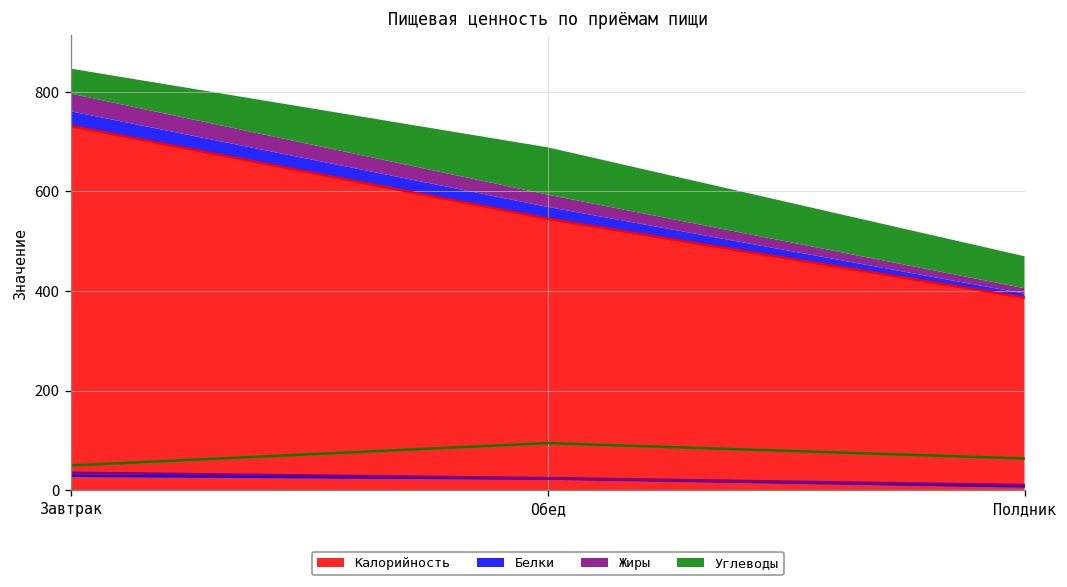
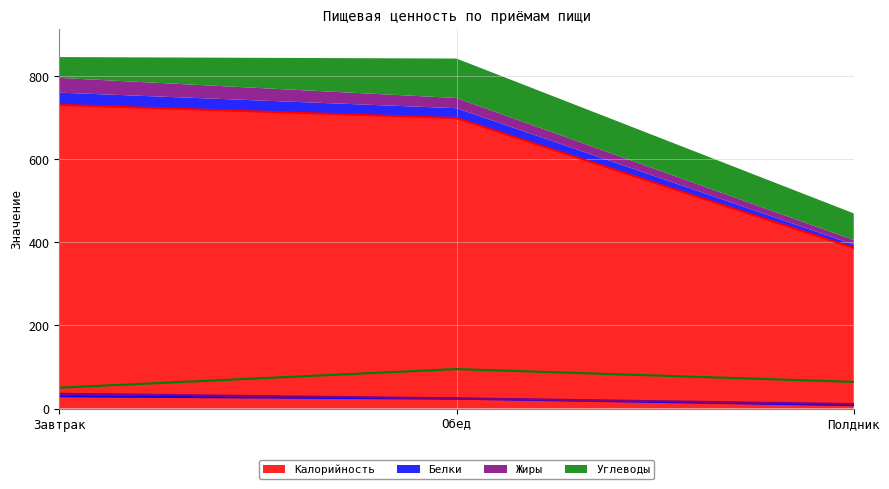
  {
    "Калорийность": {
      "Завтрак": 730,
-     "Обед": 550,
+     "Обед": 700,
      "Полдник": 390
    }
  }
